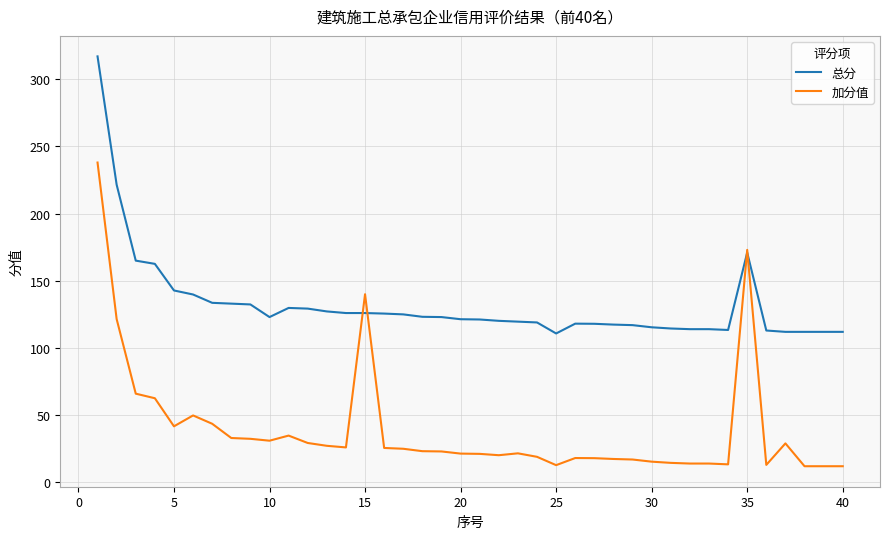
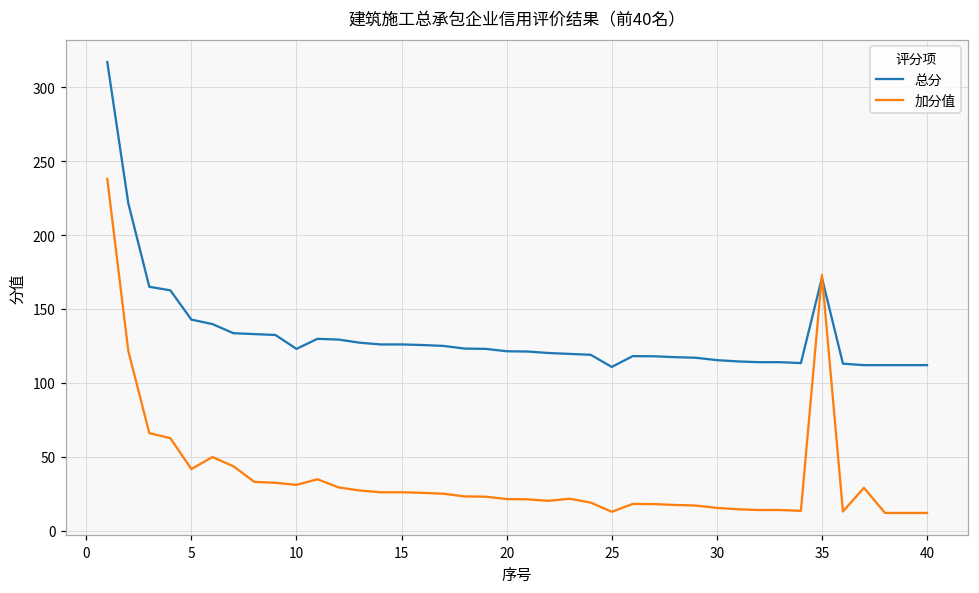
  {
    "总分": {
      "5": 143,
      "10": 123,
      "15": 126,
      "20": 121,
      "25": 111,
      "30": 115,
      "35": 171,
      "40": 112
    },
    "加分值": {
      "5": 42,
      "10": 31,
-     "15": 140,
+     "15": 26,
      "20": 21,
      "25": 13,
      "30": 15,
      "35": 173,
      "40": 12
    }
  }
